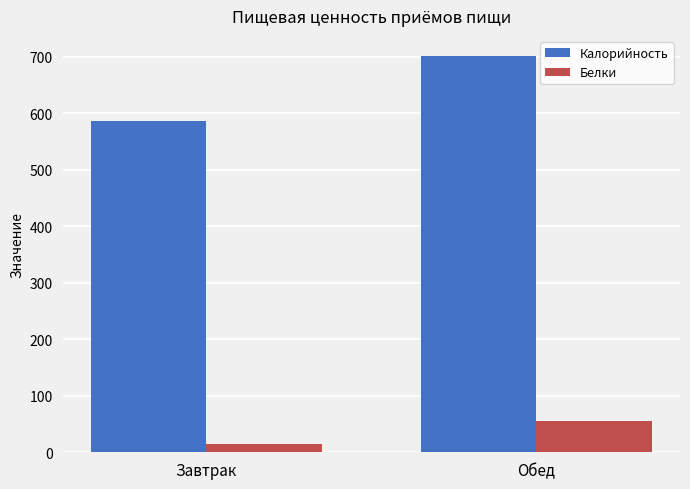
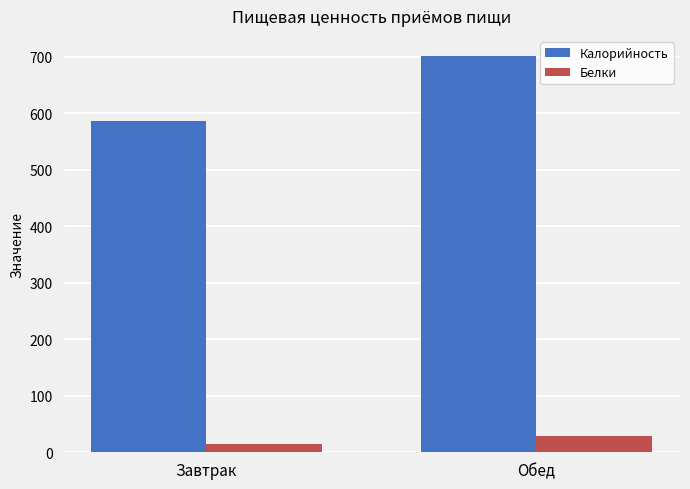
  {
    "Калорийность": {
      "Завтрак": 590,
      "Обед": 700
    },
    "Белки": {
      "Завтрак": 10,
-     "Обед": 60
+     "Обед": 30
    }
  }
